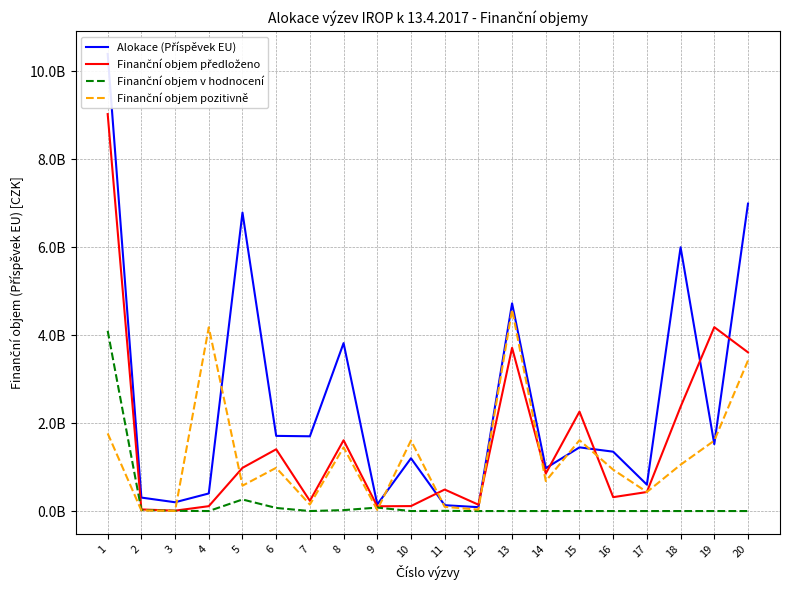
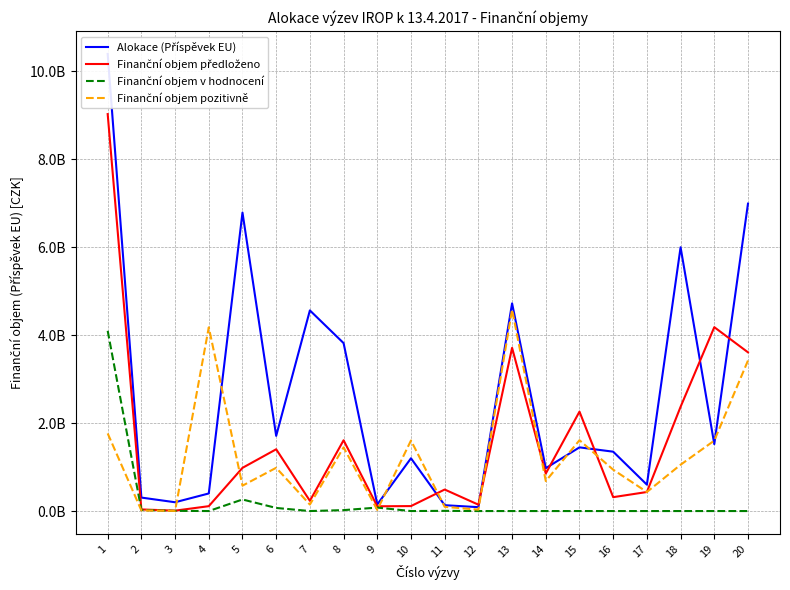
  {
    "Alokace (Příspěvek EU)": {
      "2": 300000000,
      "3": 200000000,
      "4": 400000000,
      "5": 6800000000,
      "6": 1700000000,
-     "7": 1700000000,
+     "7": 4600000000,
      "8": 3800000000,
      "10": 1200000000,
      "13": 4700000000,
      "14": 1000000000,
      "15": 1400000000,
      "16": 1400000000,
      "17": 600000000,
      "18": 6000000000,
      "19": 1500000000,
      "20": 7000000000
    },
    "Finanční objem předloženo": {
      "1": 9000000000,
      "4": 100000000,
      "5": 1000000000,
      "6": 1400000000,
      "7": 200000000,
      "8": 1600000000,
      "10": 100000000,
      "11": 500000000,
      "13": 3700000000,
      "14": 900000000,
      "15": 2300000000,
      "16": 300000000,
      "18": 2400000000,
      "19": 4200000000,
      "20": 3600000000
    },
    "Finanční objem v hodnocení": {
      "1": 4100000000,
      "4": 0,
      "5": 300000000,
      "6": 100000000,
      "7": 0,
      "8": 0,
      "10": 0,
      "11": 0,
      "13": 0,
      "14": 0,
      "15": 0,
      "16": 0,
      "17": 0,
      "18": 0,
      "19": 0,
      "20": 0
    },
    "Finanční objem pozitivně": {
      "1": 1800000000,
      "4": 4200000000,
      "5": 600000000,
      "6": 1000000000,
      "7": 100000000,
      "8": 1400000000,
      "10": 1600000000,
      "13": 4600000000,
      "14": 700000000,
      "15": 1600000000,
      "16": 900000000,
      "18": 1100000000,
      "19": 1600000000,
      "20": 3400000000
    }
  }
